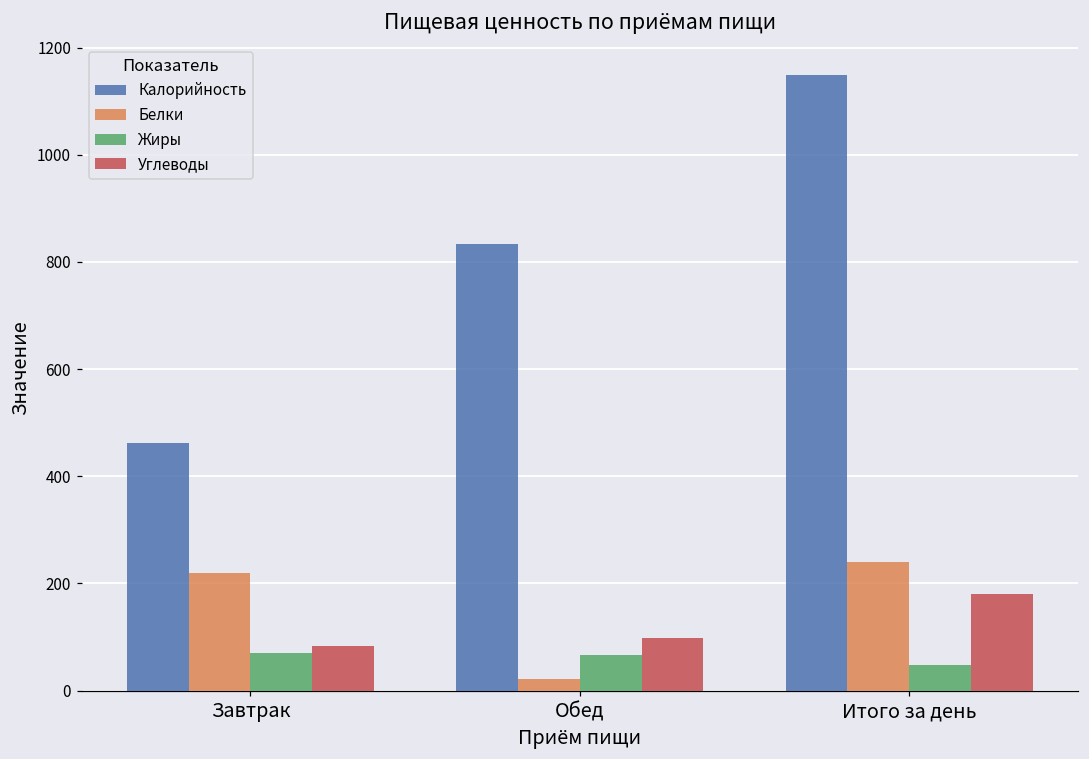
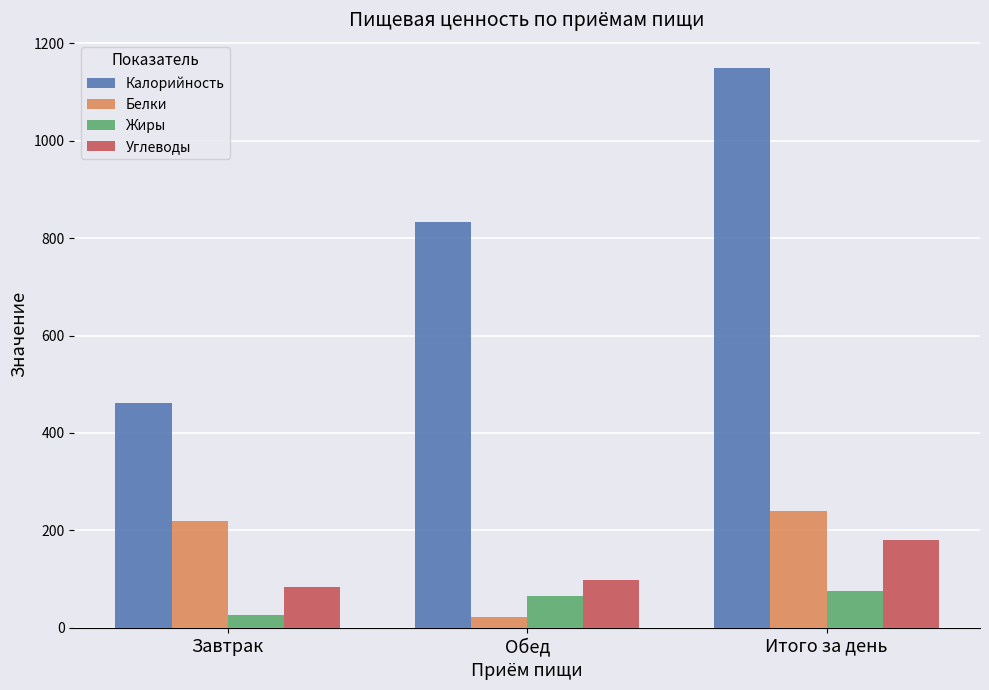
  {
    "Калорийность": {
      "Завтрак": 460,
      "Обед": 830,
      "Итого за день": 1150
    },
    "Жиры": {
-     "Завтрак": 70,
+     "Завтрак": 30,
      "Обед": 70,
-     "Итого за день": 50
+     "Итого за день": 70
    }
  }
